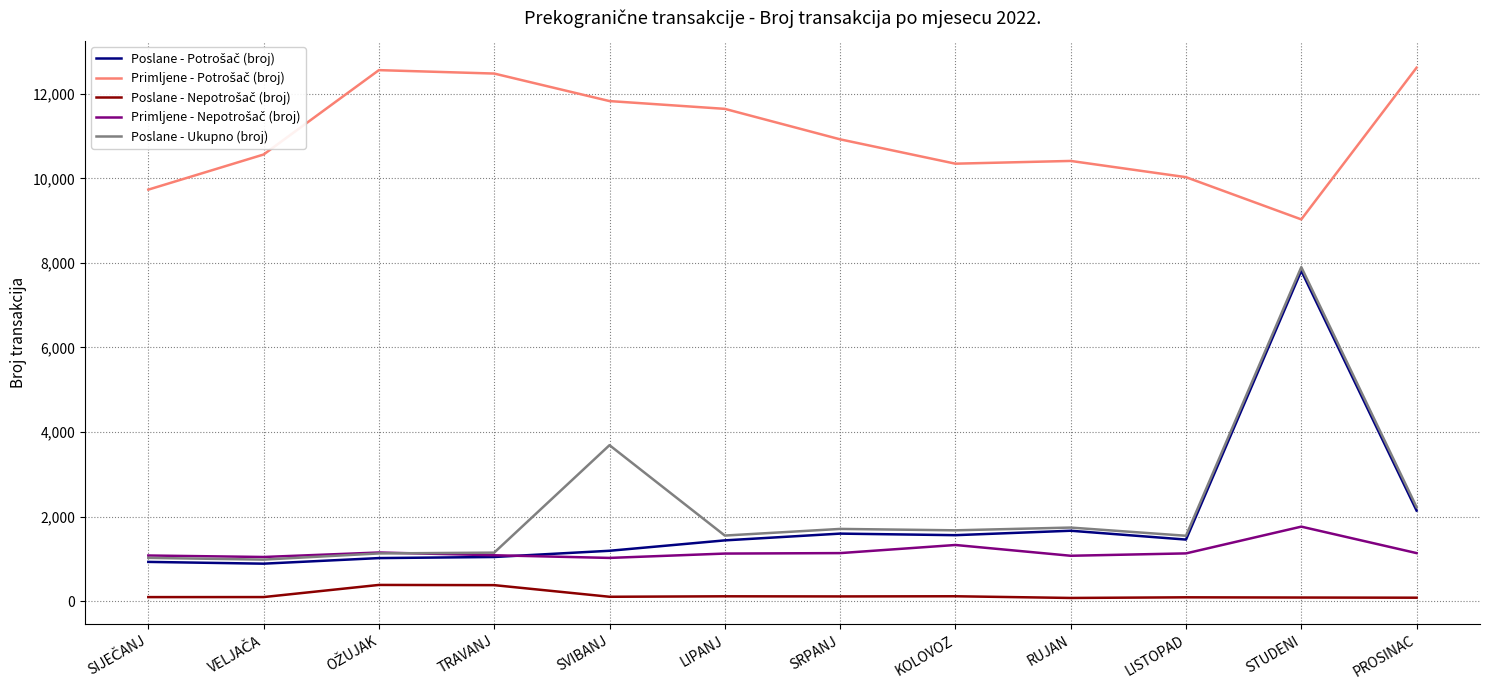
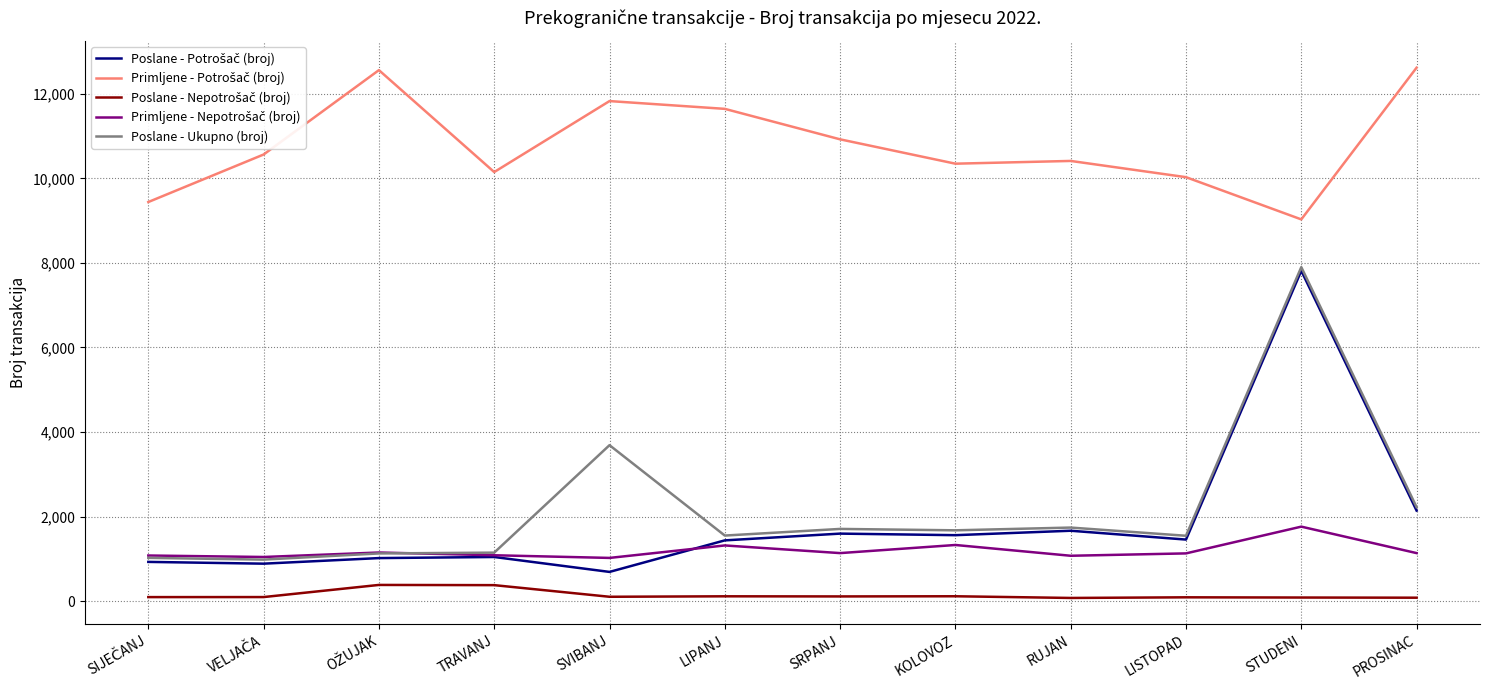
  {
    "Poslane - Potrošač (broj)": {
      "SIJEČANJ": "900",
      "VELJAČA": "900",
      "OŽUJAK": "1,000",
-     "SVIBANJ": "1,200",
+     "SVIBANJ": "700",
      "LIPANJ": "1,400",
      "SRPANJ": "1,600",
      "KOLOVOZ": "1,600",
      "RUJAN": "1,700",
      "LISTOPAD": "1,500",
      "STUDENI": "7,800",
      "PROSINAC": "2,100"
    },
    "Primljene - Potrošač (broj)": {
-     "SIJEČANJ": "9,700",
+     "SIJEČANJ": "9,400",
      "VELJAČA": "10,600",
      "OŽUJAK": "12,600",
-     "TRAVANJ": "12,500",
+     "TRAVANJ": "10,200",
      "SVIBANJ": "11,800",
      "LIPANJ": "11,600",
      "SRPANJ": "10,900",
      "KOLOVOZ": "10,300",
      "RUJAN": "10,400",
      "LISTOPAD": "10,000",
      "STUDENI": "9,000",
      "PROSINAC": "12,600"
    },
    "Poslane - Nepotrošač (broj)": {
      "SIJEČANJ": "100",
      "VELJAČA": "100",
      "OŽUJAK": "400",
      "TRAVANJ": "400",
      "SVIBANJ": "100",
      "LIPANJ": "100",
      "SRPANJ": "100",
      "KOLOVOZ": "100",
      "RUJAN": "100",
      "LISTOPAD": "100",
      "STUDENI": "100",
      "PROSINAC": "100"
    },
    "Primljene - Nepotrošač (broj)": {
      "VELJAČA": "1,000",
      "SVIBANJ": "1,000",
-     "LIPANJ": "1,100",
+     "LIPANJ": "1,300",
      "SRPANJ": "1,100",
      "KOLOVOZ": "1,300",
      "RUJAN": "1,100",
      "LISTOPAD": "1,100",
      "STUDENI": "1,800",
      "PROSINAC": "1,100"
    },
    "Poslane - Ukupno (broj)": {
      "VELJAČA": "1,000",
      "TRAVANJ": "1,100",
      "SVIBANJ": "3,700",
      "LIPANJ": "1,600",
      "SRPANJ": "1,700",
      "KOLOVOZ": "1,700",
      "RUJAN": "1,700",
      "LISTOPAD": "1,500",
      "STUDENI": "7,900",
      "PROSINAC": "2,200"
    }
  }
